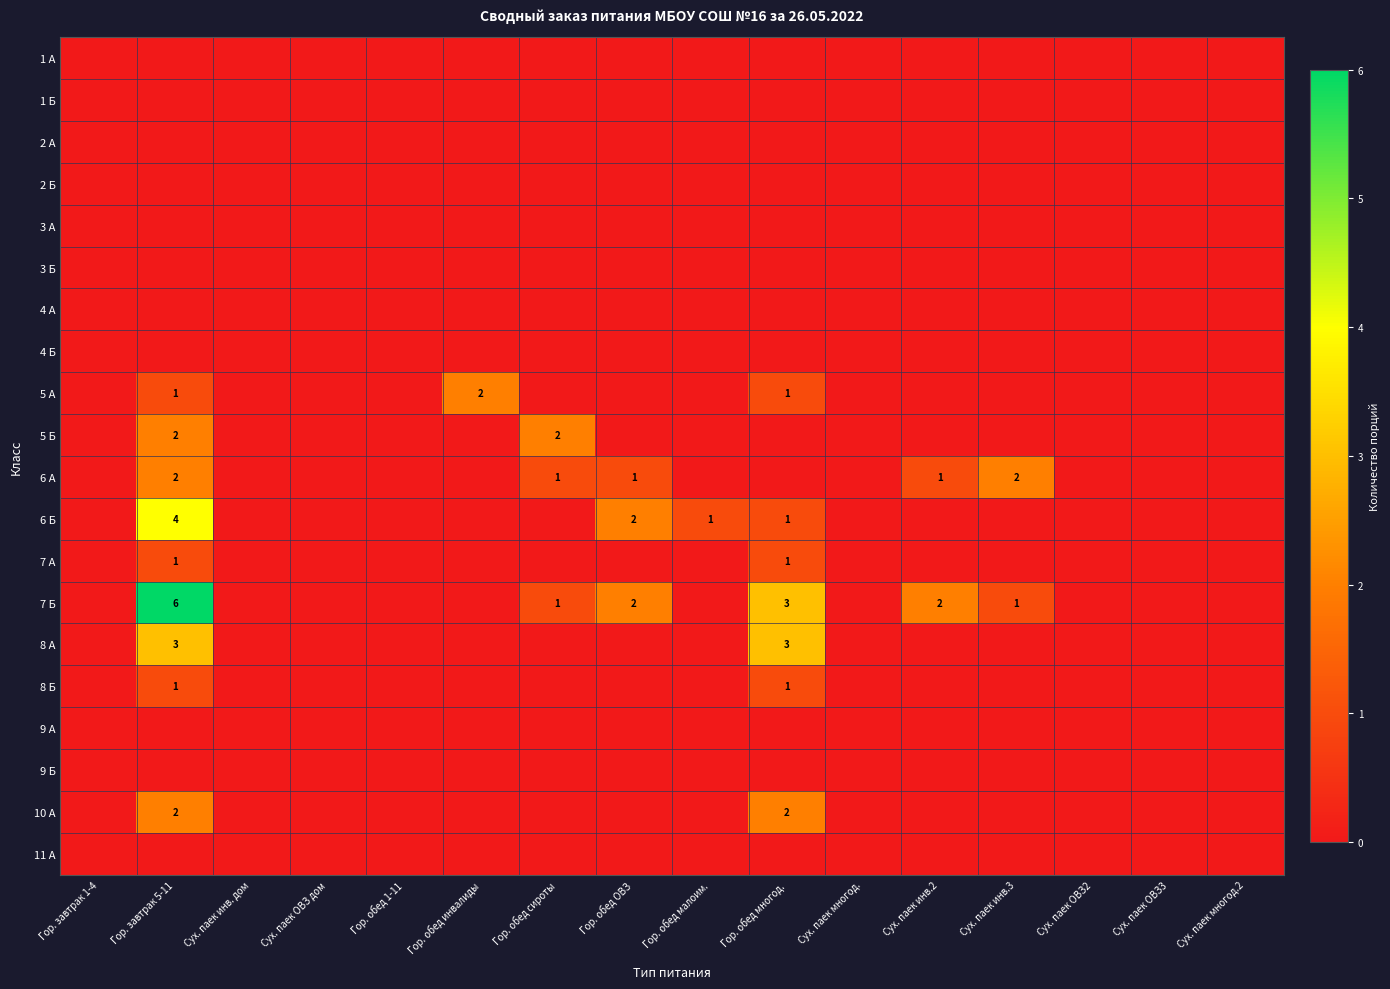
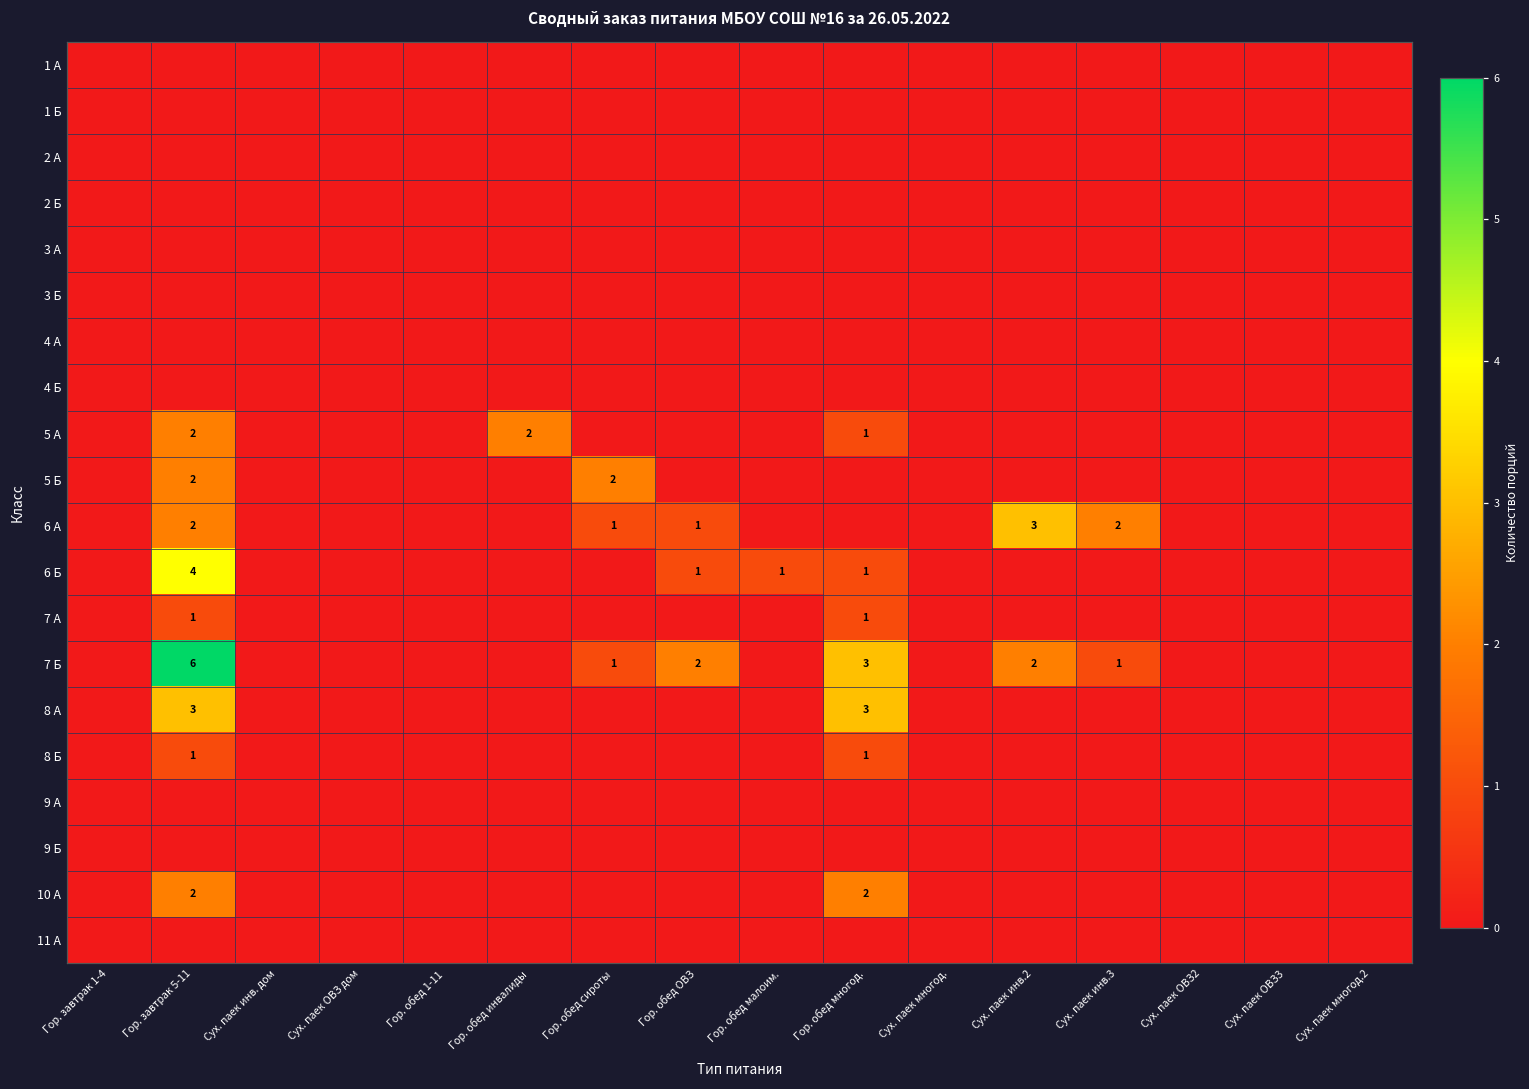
  {
    "5 А": {
-     "Гор. завтрак 5-11": 1,
+     "Гор. завтрак 5-11": 2,
      "Гор. обед инвалиды": 2,
      "Гор. обед многод.": 1
    },
    "5 Б": {
      "Гор. завтрак 5-11": 2,
      "Гор. обед сироты": 2
    },
    "6 А": {
      "Гор. завтрак 5-11": 2,
      "Гор. обед сироты": 1,
      "Гор. обед ОВЗ": 1,
-     "Сух. паек инв.2": 1,
+     "Сух. паек инв.2": 3,
      "Сух. паек инв.3": 2
    },
    "6 Б": {
      "Гор. завтрак 5-11": 4,
-     "Гор. обед ОВЗ": 2,
+     "Гор. обед ОВЗ": 1,
      "Гор. обед малоим.": 1,
      "Гор. обед многод.": 1
    },
    "7 А": {
      "Гор. завтрак 5-11": 1,
      "Гор. обед многод.": 1
    },
    "7 Б": {
      "Гор. завтрак 5-11": 6,
      "Гор. обед сироты": 1,
      "Гор. обед ОВЗ": 2,
      "Гор. обед многод.": 3,
      "Сух. паек инв.2": 2,
      "Сух. паек инв.3": 1
    },
    "8 А": {
      "Гор. завтрак 5-11": 3,
      "Гор. обед многод.": 3
    },
    "8 Б": {
      "Гор. завтрак 5-11": 1,
      "Гор. обед многод.": 1
    },
    "10 А": {
      "Гор. завтрак 5-11": 2,
      "Гор. обед многод.": 2
    }
  }
